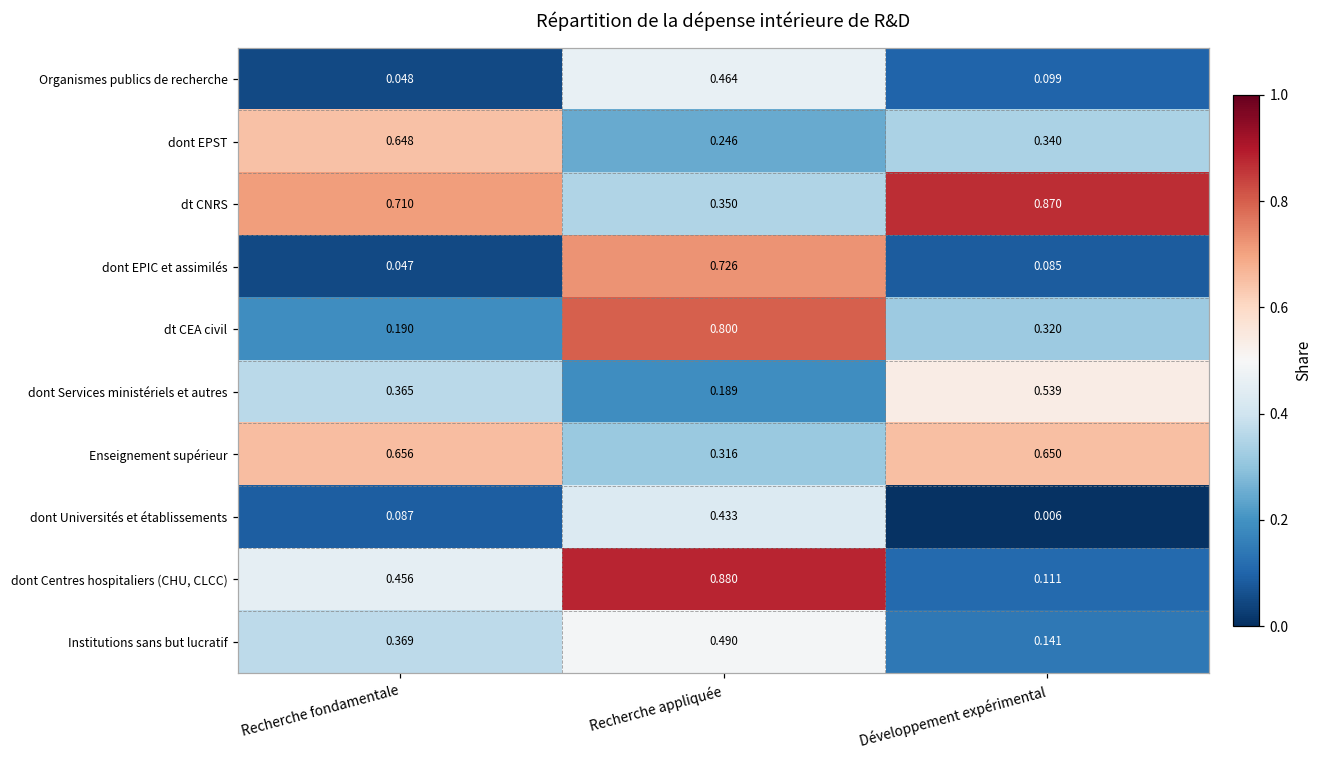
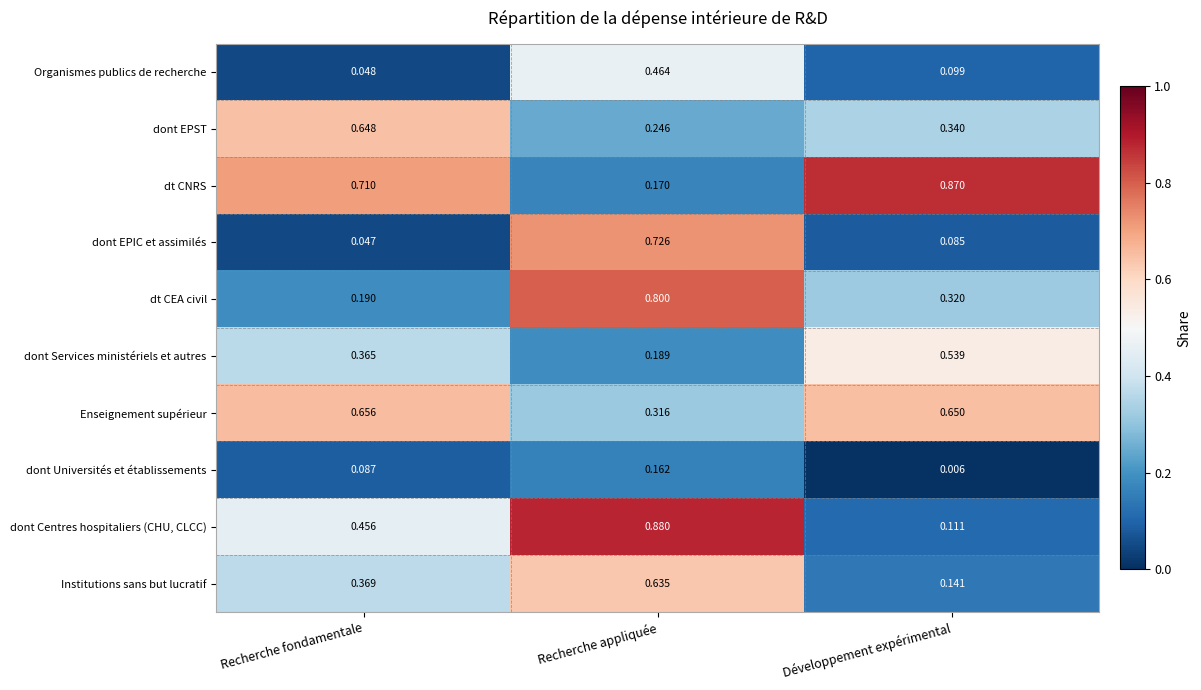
  {
    "Organismes publics de recherche": {
      "Recherche fondamentale": 0.048,
      "Recherche appliquée": 0.464,
      "Développement expérimental": 0.099
    },
    "dont EPST": {
      "Recherche fondamentale": 0.648,
      "Recherche appliquée": 0.246,
      "Développement expérimental": 0.340
    },
    "dt CNRS": {
      "Recherche fondamentale": 0.710,
-     "Recherche appliquée": 0.350,
+     "Recherche appliquée": 0.170,
      "Développement expérimental": 0.870
    },
    "dont EPIC et assimilés": {
      "Recherche fondamentale": 0.047,
      "Recherche appliquée": 0.726,
      "Développement expérimental": 0.085
    },
    "dt CEA civil": {
      "Recherche fondamentale": 0.190,
      "Recherche appliquée": 0.800,
      "Développement expérimental": 0.320
    },
    "dont Services ministériels et autres": {
      "Recherche fondamentale": 0.365,
      "Recherche appliquée": 0.189,
      "Développement expérimental": 0.539
    },
    "Enseignement supérieur": {
      "Recherche fondamentale": 0.656,
      "Recherche appliquée": 0.316,
      "Développement expérimental": 0.650
    },
    "dont Universités et établissements": {
      "Recherche fondamentale": 0.087,
-     "Recherche appliquée": 0.433,
+     "Recherche appliquée": 0.162,
      "Développement expérimental": 0.006
    },
    "dont Centres hospitaliers (CHU, CLCC)": {
      "Recherche fondamentale": 0.456,
      "Recherche appliquée": 0.880,
      "Développement expérimental": 0.111
    },
    "Institutions sans but lucratif": {
      "Recherche fondamentale": 0.369,
-     "Recherche appliquée": 0.490,
+     "Recherche appliquée": 0.635,
      "Développement expérimental": 0.141
    }
  }
